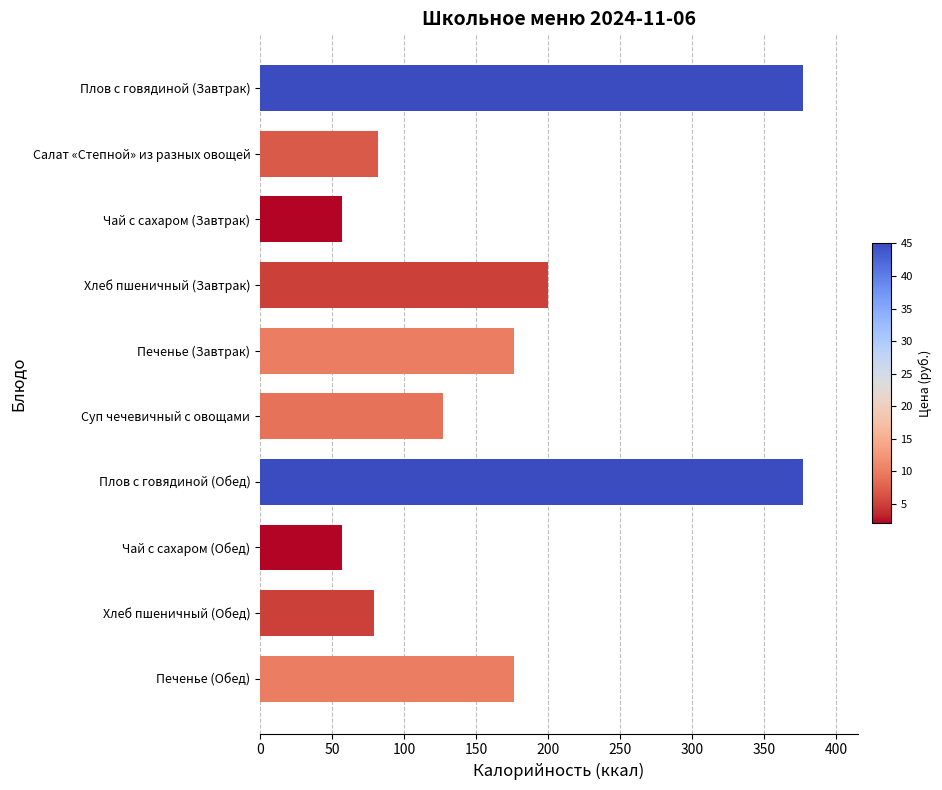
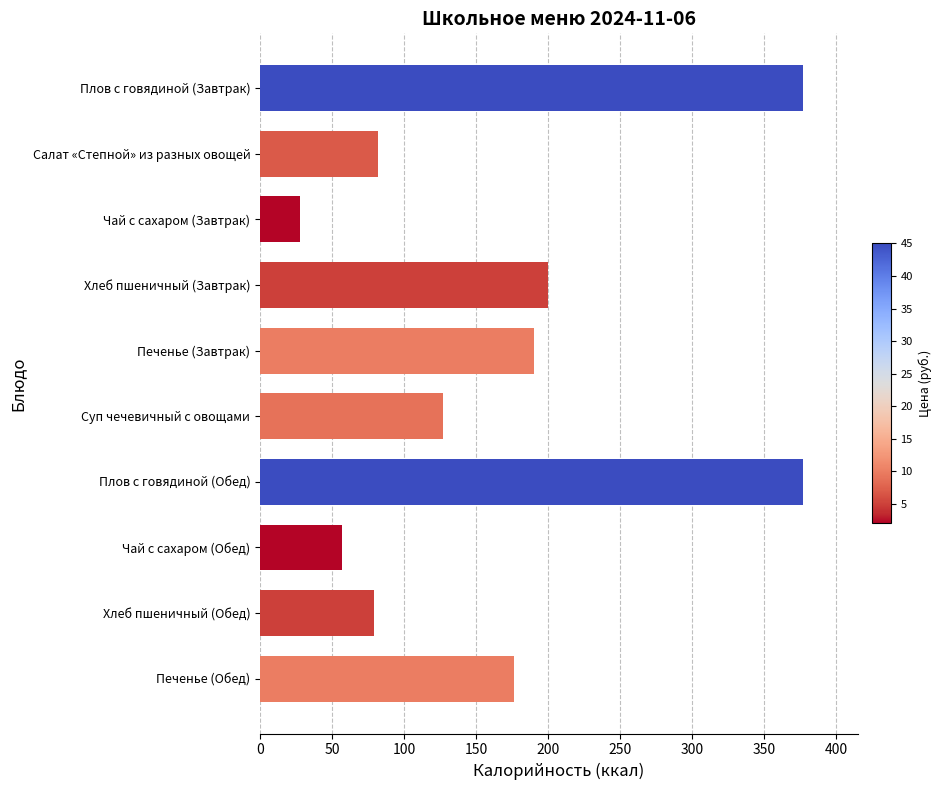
  {
    "Плов с говядиной (Завтрак)": 377,
    "Салат «Степной» из разных овощей": 82,
-   "Чай с сахаром (Завтрак)": 57,
+   "Чай с сахаром (Завтрак)": 28,
    "Хлеб пшеничный (Завтрак)": 200,
-   "Печенье (Завтрак)": 176,
+   "Печенье (Завтрак)": 190,
    "Суп чечевичный с овощами": 127,
    "Плов с говядиной (Обед)": 377,
    "Чай с сахаром (Обед)": 57,
    "Хлеб пшеничный (Обед)": 79,
    "Печенье (Обед)": 176
  }
